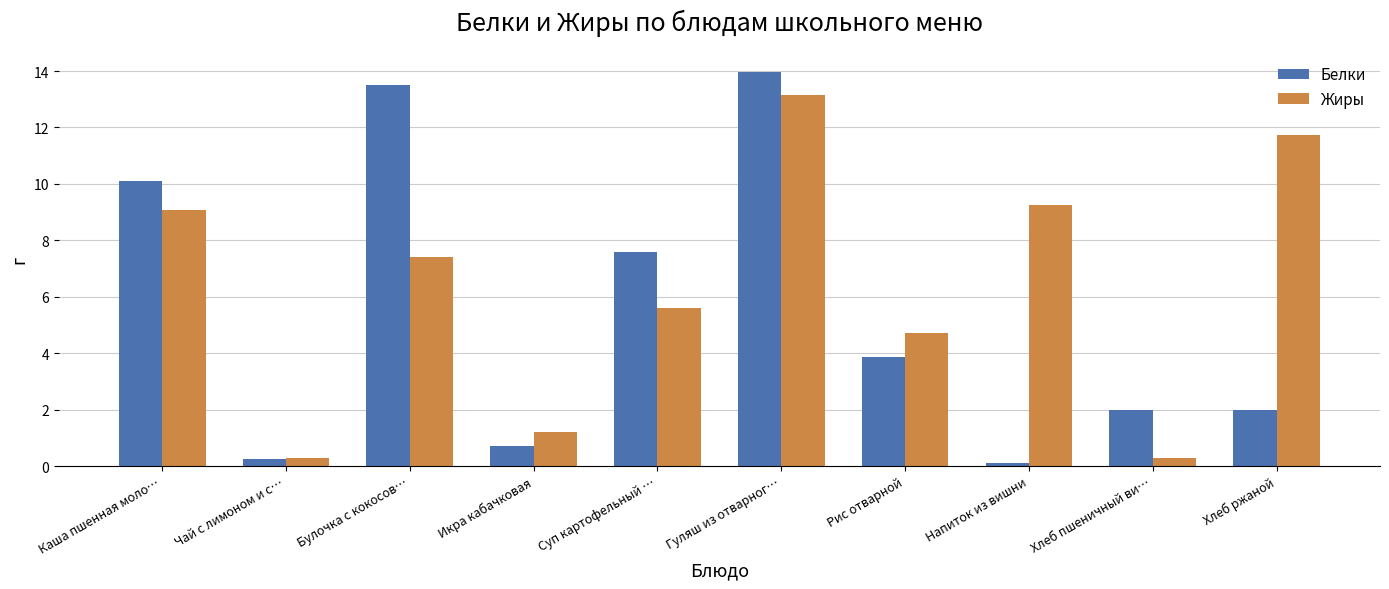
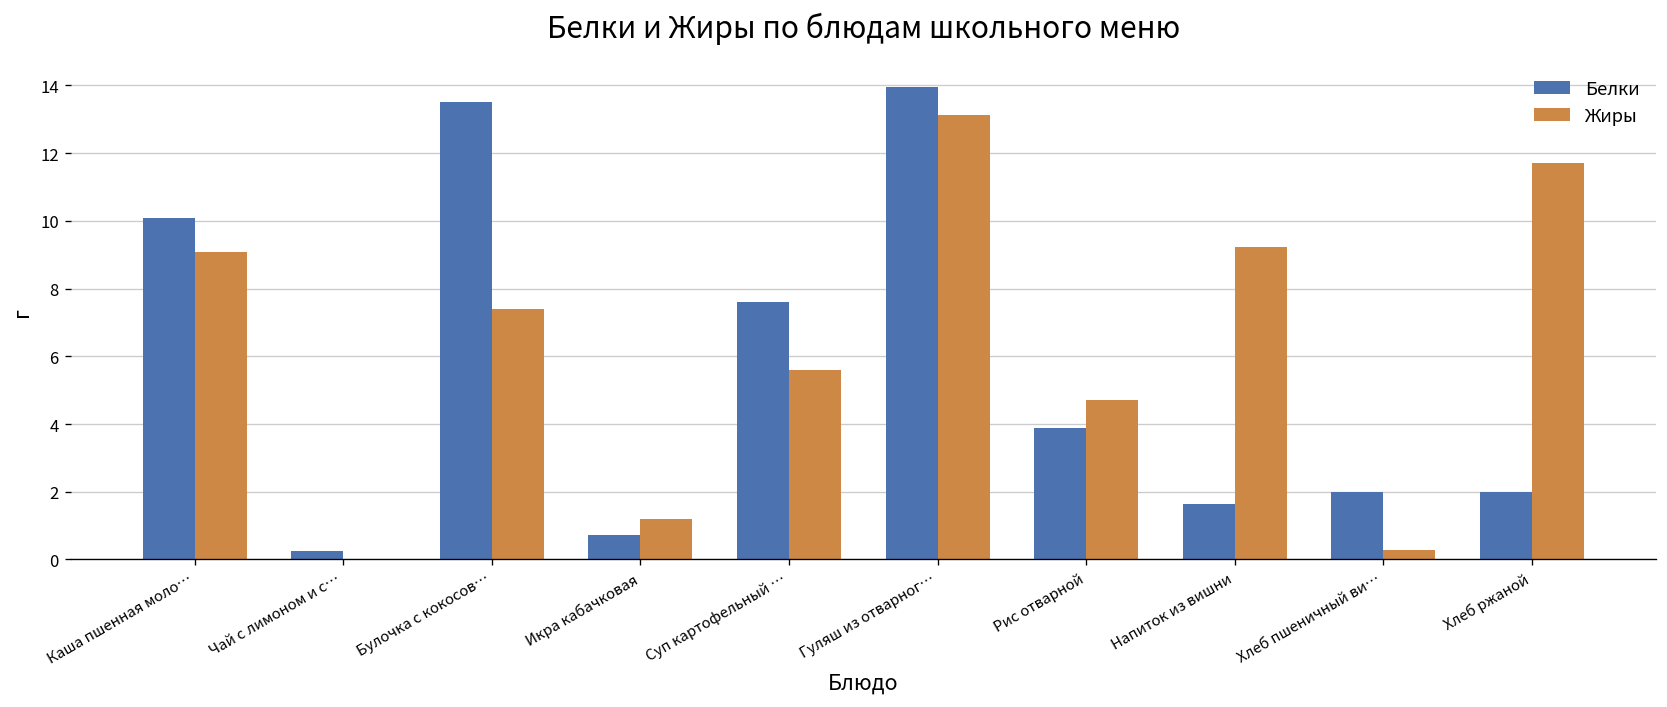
  {
    "Белки": {
      "Каша пшенная моло…": 10.1,
      "Чай с лимоном и с…": 0.2,
      "Булочка с кокосов…": 13.5,
      "Икра кабачковая": 0.7,
      "Суп картофельный …": 7.6,
      "Гуляш из отварног…": 14.0,
      "Рис отварной": 3.9,
-     "Напиток из вишни": 0.1,
+     "Напиток из вишни": 1.6,
      "Хлеб пшеничный ви…": 2.0,
      "Хлеб ржаной": 2.0
    },
    "Жиры": {
      "Каша пшенная моло…": 9.1,
-     "Чай с лимоном и с…": 0.3,
+     "Чай с лимоном и с…": 0.0,
      "Булочка с кокосов…": 7.4,
      "Икра кабачковая": 1.2,
      "Суп картофельный …": 5.6,
      "Гуляш из отварног…": 13.1,
      "Рис отварной": 4.7,
      "Напиток из вишни": 9.2,
      "Хлеб пшеничный ви…": 0.3,
      "Хлеб ржаной": 11.7
    }
  }
